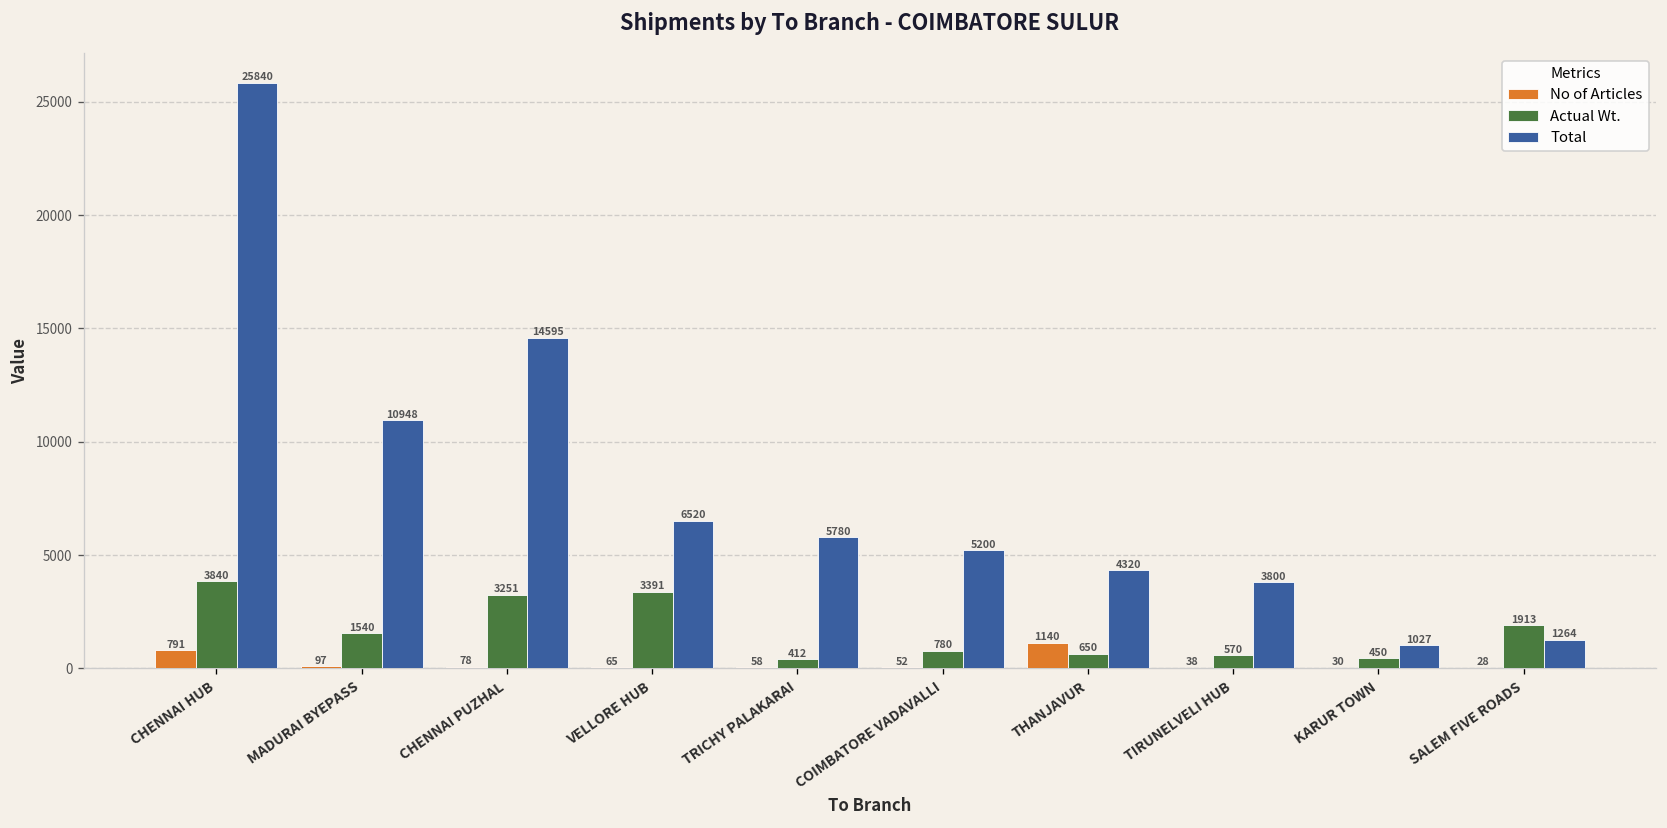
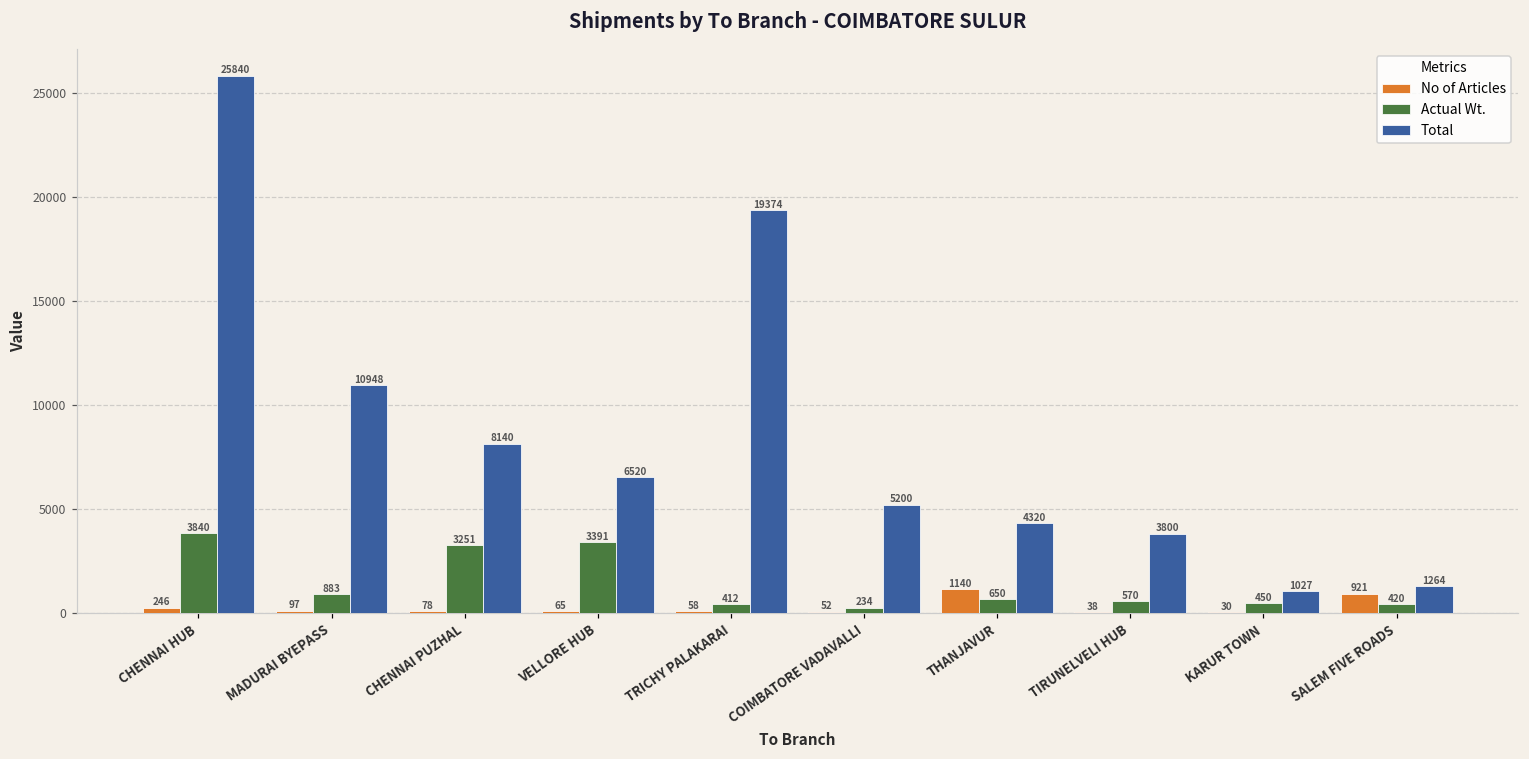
  {
    "No of Articles": {
-     "CHENNAI HUB": 791,
+     "CHENNAI HUB": 246,
      "MADURAI BYEPASS": 97,
      "CHENNAI PUZHAL": 78,
      "VELLORE HUB": 65,
      "TRICHY PALAKARAI": 58,
      "COIMBATORE VADAVALLI": 52,
      "THANJAVUR": 1140,
      "TIRUNELVELI HUB": 38,
      "KARUR TOWN": 30,
-     "SALEM FIVE ROADS": 28
+     "SALEM FIVE ROADS": 921
    },
    "Actual Wt.": {
      "CHENNAI HUB": 3840,
-     "MADURAI BYEPASS": 1540,
+     "MADURAI BYEPASS": 883,
      "CHENNAI PUZHAL": 3251,
      "VELLORE HUB": 3391,
      "TRICHY PALAKARAI": 412,
-     "COIMBATORE VADAVALLI": 780,
+     "COIMBATORE VADAVALLI": 234,
      "THANJAVUR": 650,
      "TIRUNELVELI HUB": 570,
      "KARUR TOWN": 450,
-     "SALEM FIVE ROADS": 1913
+     "SALEM FIVE ROADS": 420
    },
    "Total": {
      "CHENNAI HUB": 25840,
      "MADURAI BYEPASS": 10948,
-     "CHENNAI PUZHAL": 14595,
+     "CHENNAI PUZHAL": 8140,
      "VELLORE HUB": 6520,
-     "TRICHY PALAKARAI": 5780,
+     "TRICHY PALAKARAI": 19374,
      "COIMBATORE VADAVALLI": 5200,
      "THANJAVUR": 4320,
      "TIRUNELVELI HUB": 3800,
      "KARUR TOWN": 1027,
      "SALEM FIVE ROADS": 1264
    }
  }
